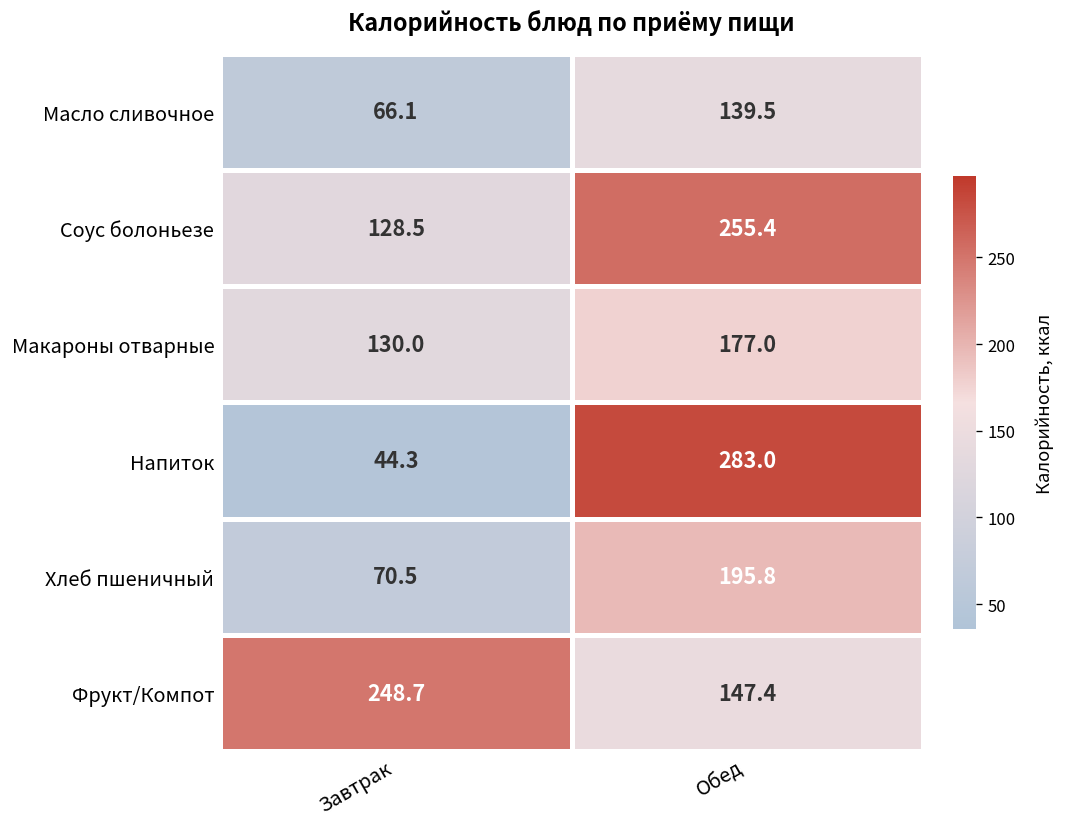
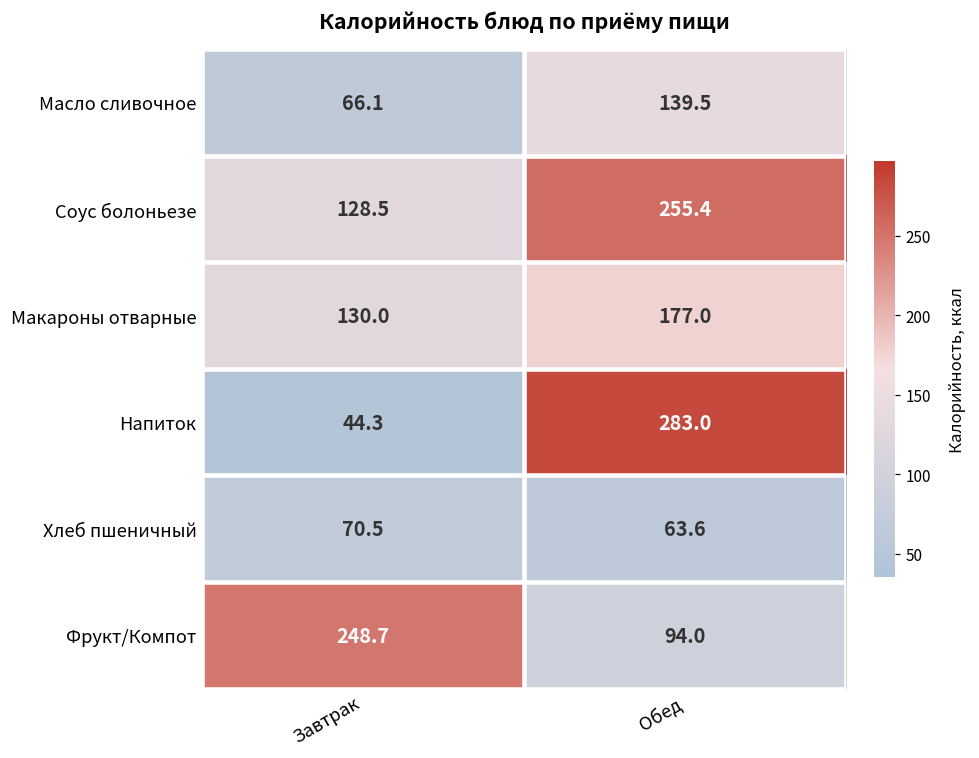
  {
    "Масло сливочное": {
      "Завтрак": 66.1,
      "Обед": 139.5
    },
    "Соус болоньезе": {
      "Завтрак": 128.5,
      "Обед": 255.4
    },
    "Макароны отварные": {
      "Завтрак": 130.0,
      "Обед": 177.0
    },
    "Напиток": {
      "Завтрак": 44.3,
      "Обед": 283.0
    },
    "Хлеб пшеничный": {
      "Завтрак": 70.5,
-     "Обед": 195.8
+     "Обед": 63.6
    },
    "Фрукт/Компот": {
      "Завтрак": 248.7,
-     "Обед": 147.4
+     "Обед": 94.0
    }
  }
